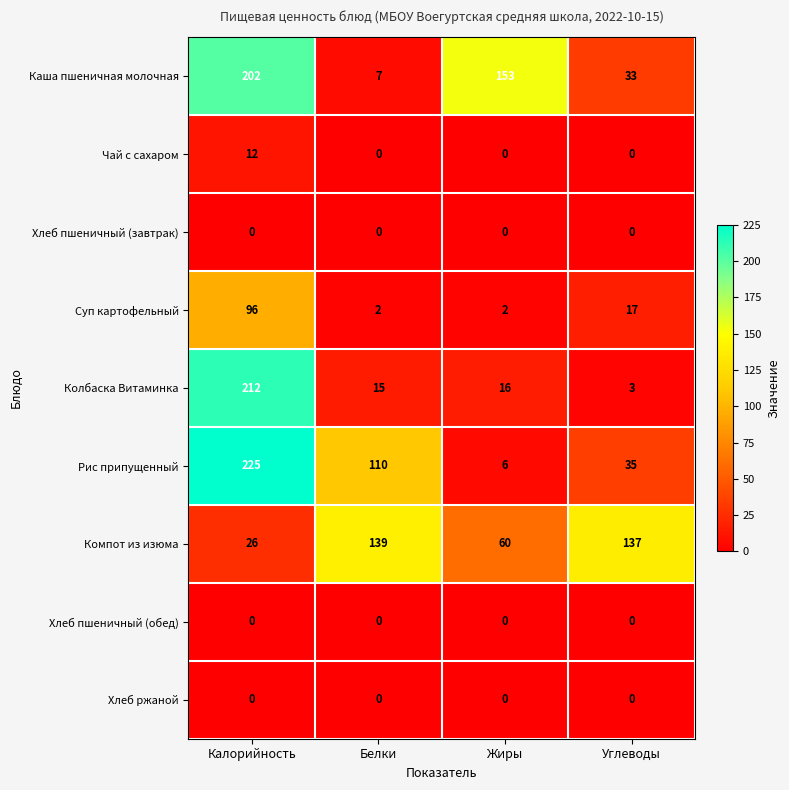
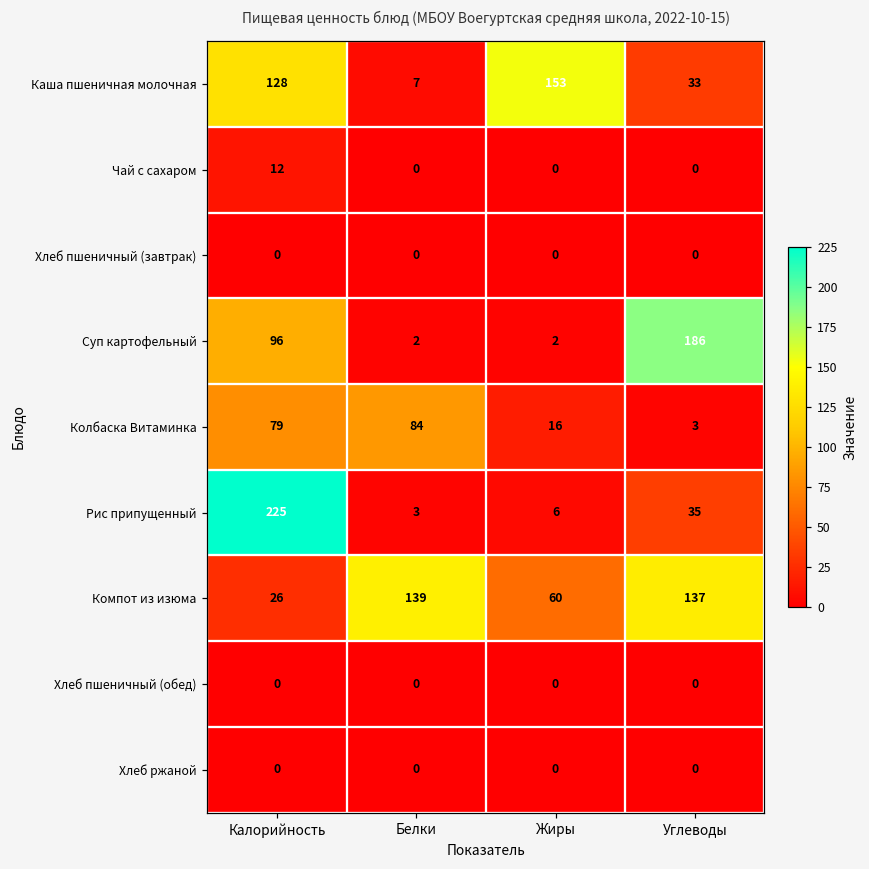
  {
    "Каша пшеничная молочная": {
-     "Калорийность": 202,
+     "Калорийность": 128,
      "Белки": 7,
      "Жиры": 153,
      "Углеводы": 33
    },
    "Чай с сахаром": {
      "Калорийность": 12,
      "Белки": 0,
      "Жиры": 0,
      "Углеводы": 0
    },
    "Хлеб пшеничный (завтрак)": {
      "Калорийность": 0,
      "Белки": 0,
      "Жиры": 0,
      "Углеводы": 0
    },
    "Суп картофельный": {
      "Калорийность": 96,
      "Белки": 2,
      "Жиры": 2,
-     "Углеводы": 17
+     "Углеводы": 186
    },
    "Колбаска Витаминка": {
-     "Калорийность": 212,
-     "Белки": 15,
+     "Калорийность": 79,
+     "Белки": 84,
      "Жиры": 16,
      "Углеводы": 3
    },
    "Рис припущенный": {
      "Калорийность": 225,
-     "Белки": 110,
+     "Белки": 3,
      "Жиры": 6,
      "Углеводы": 35
    },
    "Компот из изюма": {
      "Калорийность": 26,
      "Белки": 139,
      "Жиры": 60,
      "Углеводы": 137
    },
    "Хлеб пшеничный (обед)": {
      "Калорийность": 0,
      "Белки": 0,
      "Жиры": 0,
      "Углеводы": 0
    },
    "Хлеб ржаной": {
      "Калорийность": 0,
      "Белки": 0,
      "Жиры": 0,
      "Углеводы": 0
    }
  }
